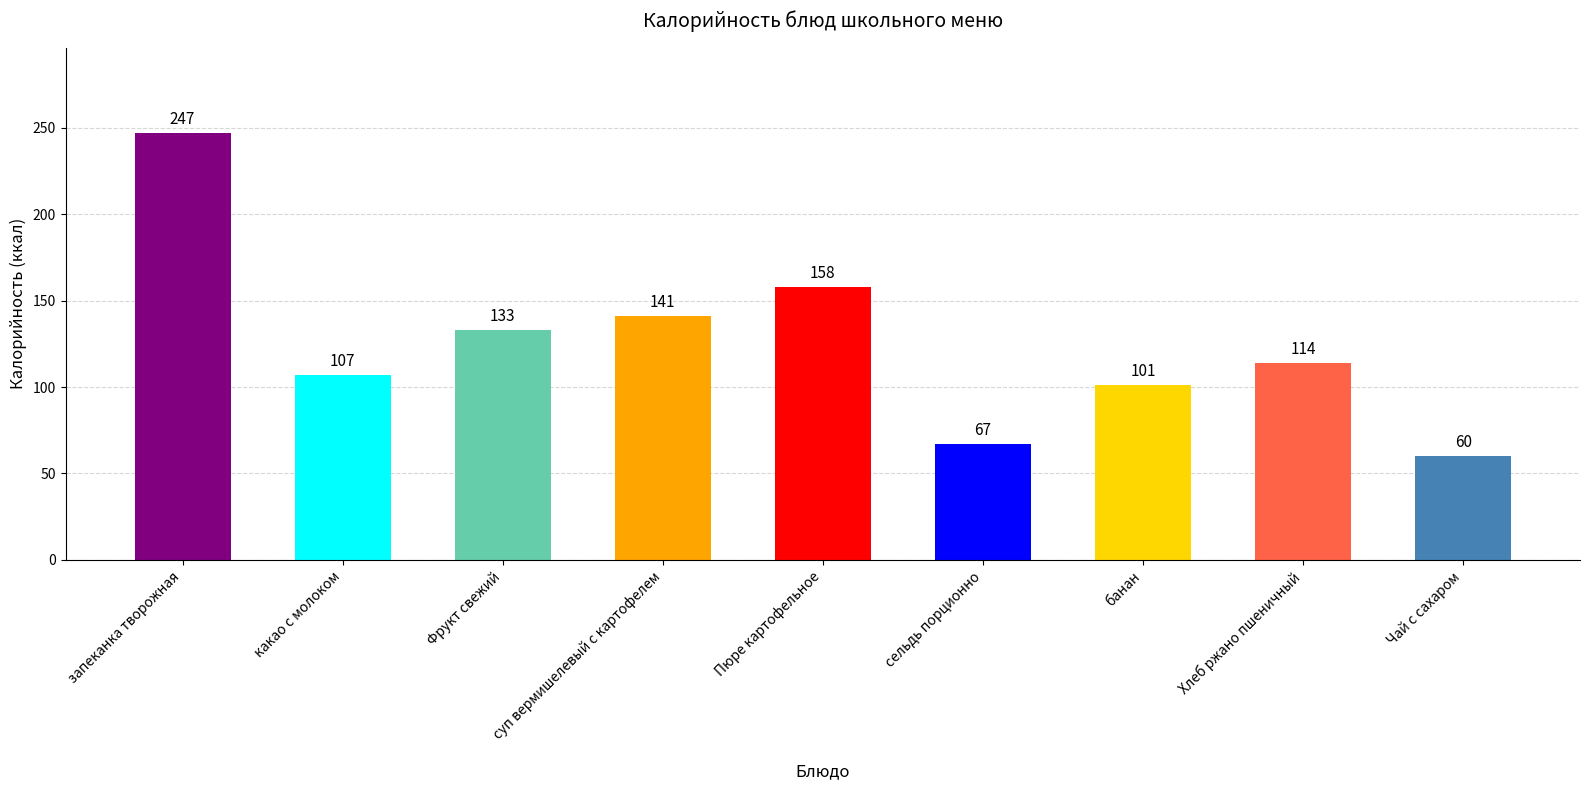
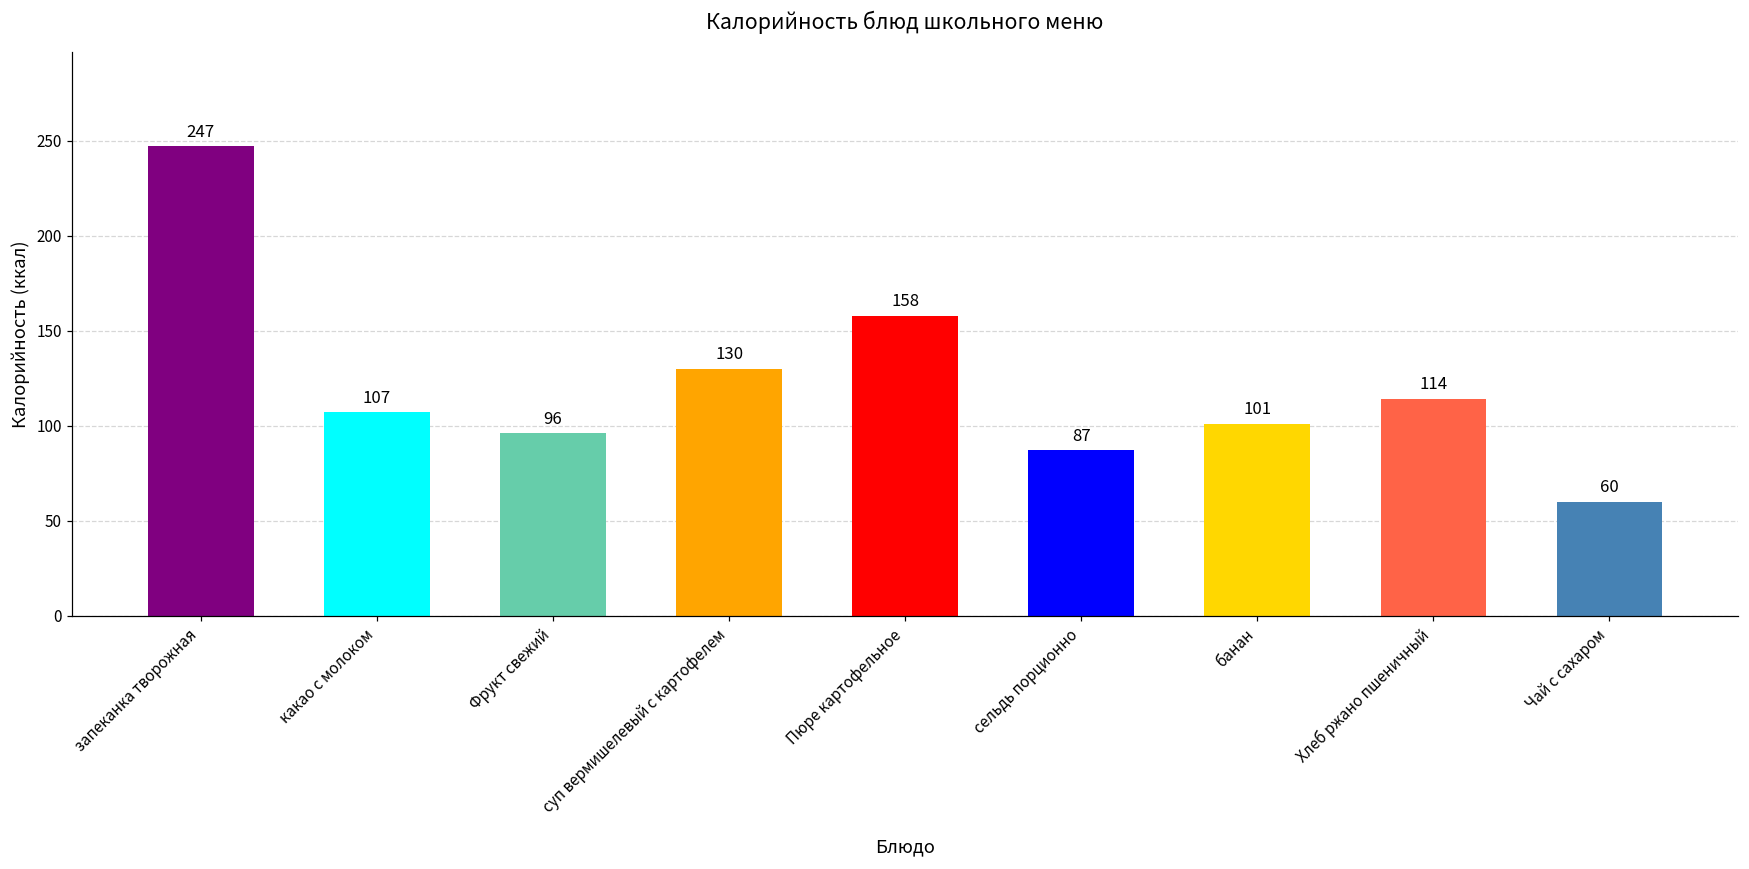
  {
    "запеканка творожная": 247,
    "какао с молоком": 107,
-   "Фрукт свежий": 133,
-   "суп вермишелевый с картофелем": 141,
+   "Фрукт свежий": 96,
+   "суп вермишелевый с картофелем": 130,
    "Пюре картофельное": 158,
-   "сельдь порционно": 67,
+   "сельдь порционно": 87,
    "банан": 101,
    "Хлеб ржано пшеничный": 114,
    "Чай с сахаром": 60
  }
